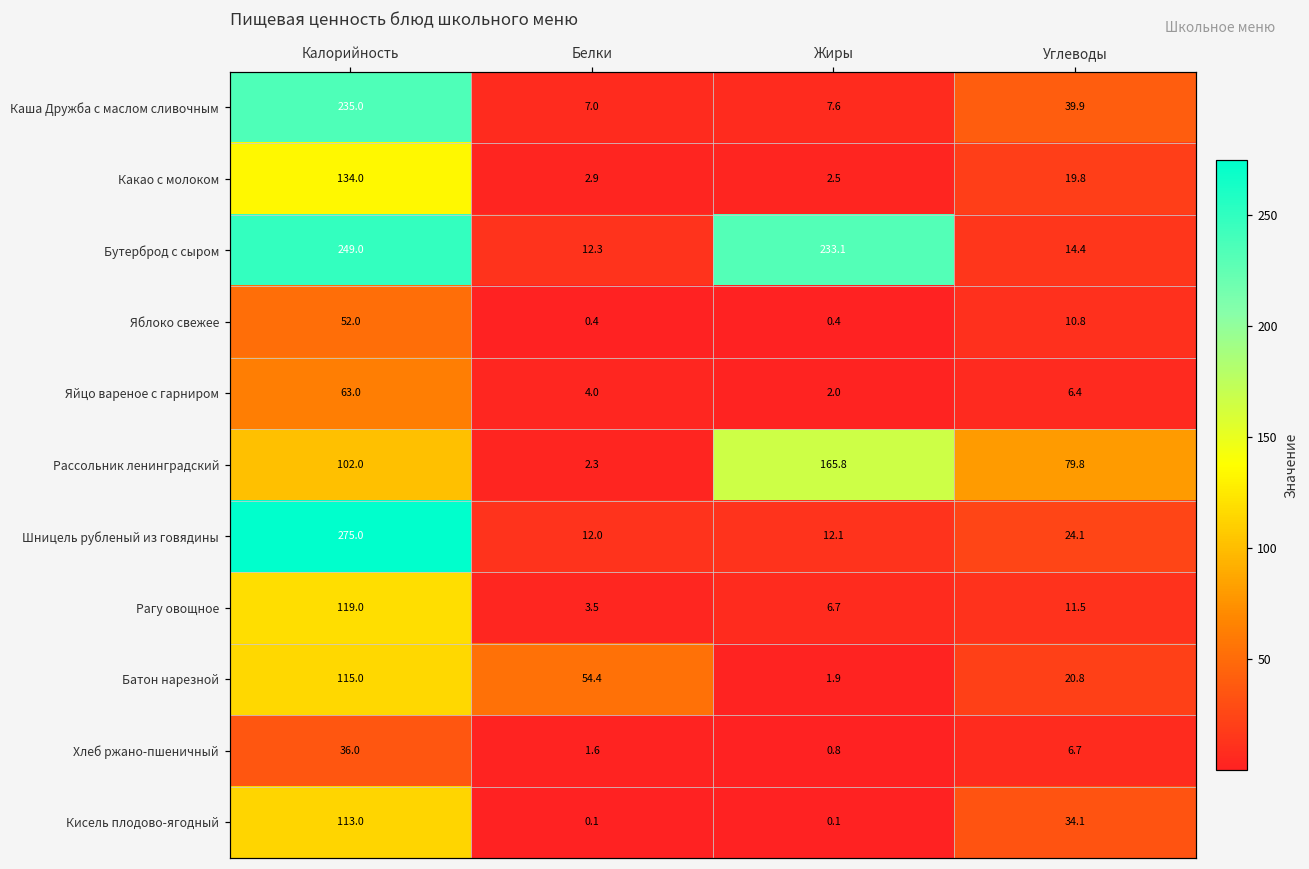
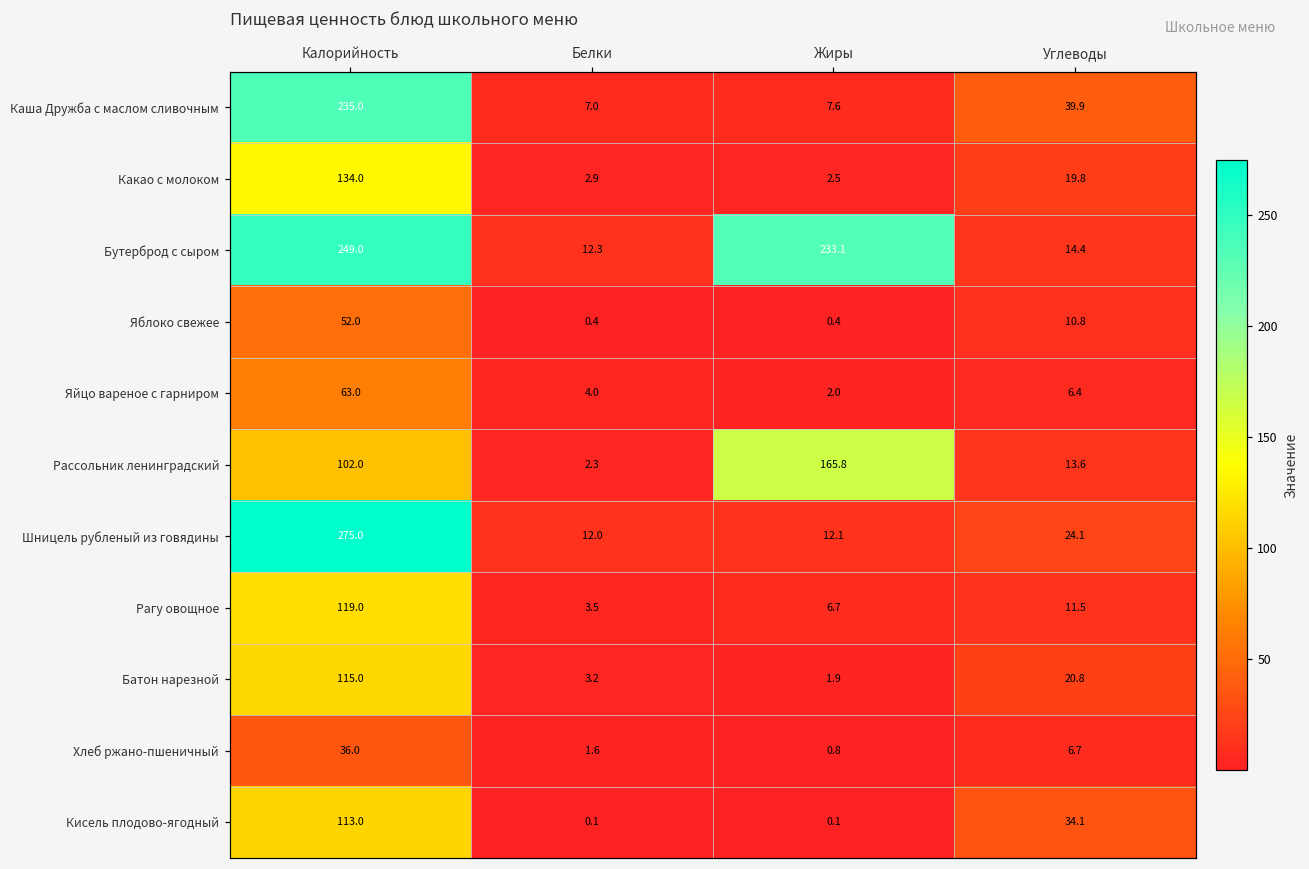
  {
    "Каша Дружба с маслом сливочным": {
      "Калорийность": 235.0,
      "Белки": 7.0,
      "Жиры": 7.6,
      "Углеводы": 39.9
    },
    "Какао с молоком": {
      "Калорийность": 134.0,
      "Белки": 2.9,
      "Жиры": 2.5,
      "Углеводы": 19.8
    },
    "Бутерброд с сыром": {
      "Калорийность": 249.0,
      "Белки": 12.3,
      "Жиры": 233.1,
      "Углеводы": 14.4
    },
    "Яблоко свежее": {
      "Калорийность": 52.0,
      "Белки": 0.4,
      "Жиры": 0.4,
      "Углеводы": 10.8
    },
    "Яйцо вареное с гарниром": {
      "Калорийность": 63.0,
      "Белки": 4.0,
      "Жиры": 2.0,
      "Углеводы": 6.4
    },
    "Рассольник ленинградский": {
      "Калорийность": 102.0,
      "Белки": 2.3,
      "Жиры": 165.8,
-     "Углеводы": 79.8
+     "Углеводы": 13.6
    },
    "Шницель рубленый из говядины": {
      "Калорийность": 275.0,
      "Белки": 12.0,
      "Жиры": 12.1,
      "Углеводы": 24.1
    },
    "Рагу овощное": {
      "Калорийность": 119.0,
      "Белки": 3.5,
      "Жиры": 6.7,
      "Углеводы": 11.5
    },
    "Батон нарезной": {
      "Калорийность": 115.0,
-     "Белки": 54.4,
+     "Белки": 3.2,
      "Жиры": 1.9,
      "Углеводы": 20.8
    },
    "Хлеб ржано-пшеничный": {
      "Калорийность": 36.0,
      "Белки": 1.6,
      "Жиры": 0.8,
      "Углеводы": 6.7
    },
    "Кисель плодово-ягодный": {
      "Калорийность": 113.0,
      "Белки": 0.1,
      "Жиры": 0.1,
      "Углеводы": 34.1
    }
  }
